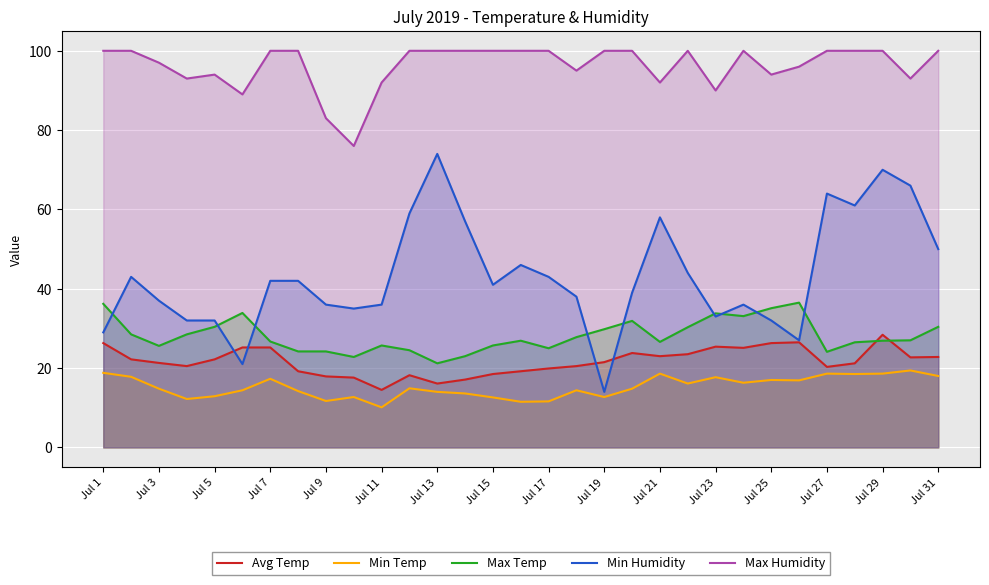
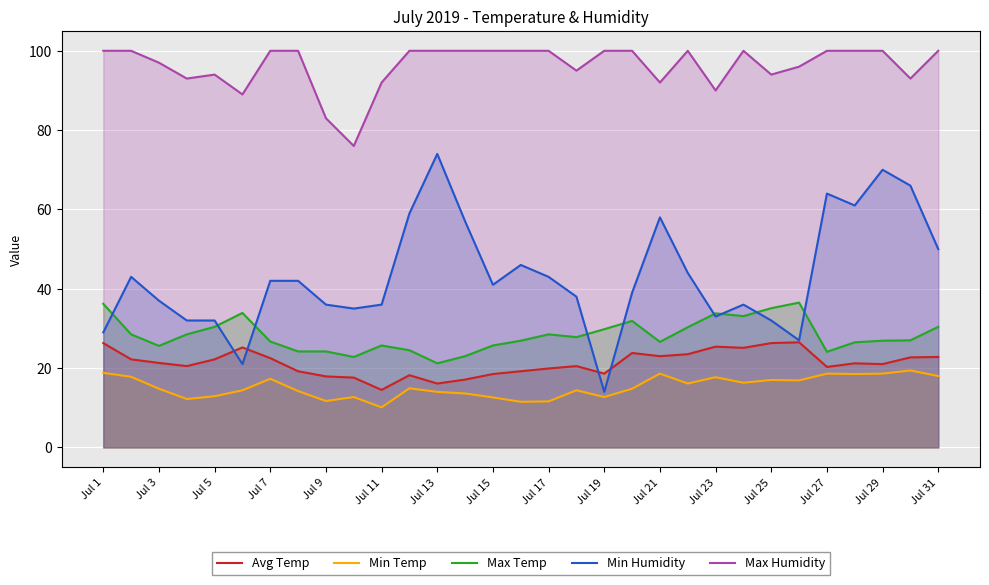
  {
    "Avg Temp": {
      "Jul 1": 26,
      "Jul 3": 21,
      "Jul 5": 22,
-     "Jul 7": 25,
+     "Jul 7": 23,
      "Jul 9": 18,
      "Jul 11": 15,
      "Jul 13": 16,
      "Jul 15": 19,
      "Jul 17": 20,
-     "Jul 19": 22,
+     "Jul 19": 19,
      "Jul 21": 23,
      "Jul 23": 25,
      "Jul 25": 26,
      "Jul 27": 20,
-     "Jul 29": 28,
+     "Jul 29": 21,
      "Jul 31": 23
    },
    "Min Temp": {
      "Jul 1": 19,
      "Jul 3": 15,
      "Jul 5": 13,
      "Jul 7": 17,
      "Jul 9": 12,
      "Jul 11": 10,
      "Jul 13": 14,
      "Jul 15": 13,
      "Jul 17": 12,
      "Jul 19": 13,
      "Jul 21": 19,
      "Jul 23": 18,
      "Jul 25": 17,
      "Jul 27": 19,
      "Jul 29": 19,
      "Jul 31": 18
    },
    "Max Temp": {
      "Jul 1": 36,
      "Jul 3": 26,
      "Jul 5": 30,
      "Jul 7": 27,
      "Jul 9": 24,
      "Jul 11": 26,
      "Jul 13": 21,
      "Jul 15": 26,
-     "Jul 17": 25,
+     "Jul 17": 29,
      "Jul 19": 30,
      "Jul 21": 27,
      "Jul 23": 34,
      "Jul 25": 35,
      "Jul 27": 24,
      "Jul 29": 27,
      "Jul 31": 30
    },
    "Min Humidity": {
      "Jul 1": 29,
      "Jul 3": 37,
      "Jul 5": 32,
      "Jul 7": 42,
      "Jul 9": 36,
      "Jul 11": 36,
      "Jul 13": 74,
      "Jul 15": 41,
      "Jul 17": 43,
      "Jul 19": 14,
      "Jul 21": 58,
      "Jul 23": 33,
      "Jul 25": 32,
      "Jul 27": 64,
      "Jul 29": 70,
      "Jul 31": 50
    },
    "Max Humidity": {
      "Jul 1": 100,
      "Jul 3": 97,
      "Jul 5": 94,
      "Jul 7": 100,
      "Jul 9": 83,
      "Jul 11": 92,
      "Jul 13": 100,
      "Jul 15": 100,
      "Jul 17": 100,
      "Jul 19": 100,
      "Jul 21": 92,
      "Jul 23": 90,
      "Jul 25": 94,
      "Jul 27": 100,
      "Jul 29": 100,
      "Jul 31": 100
    }
  }
